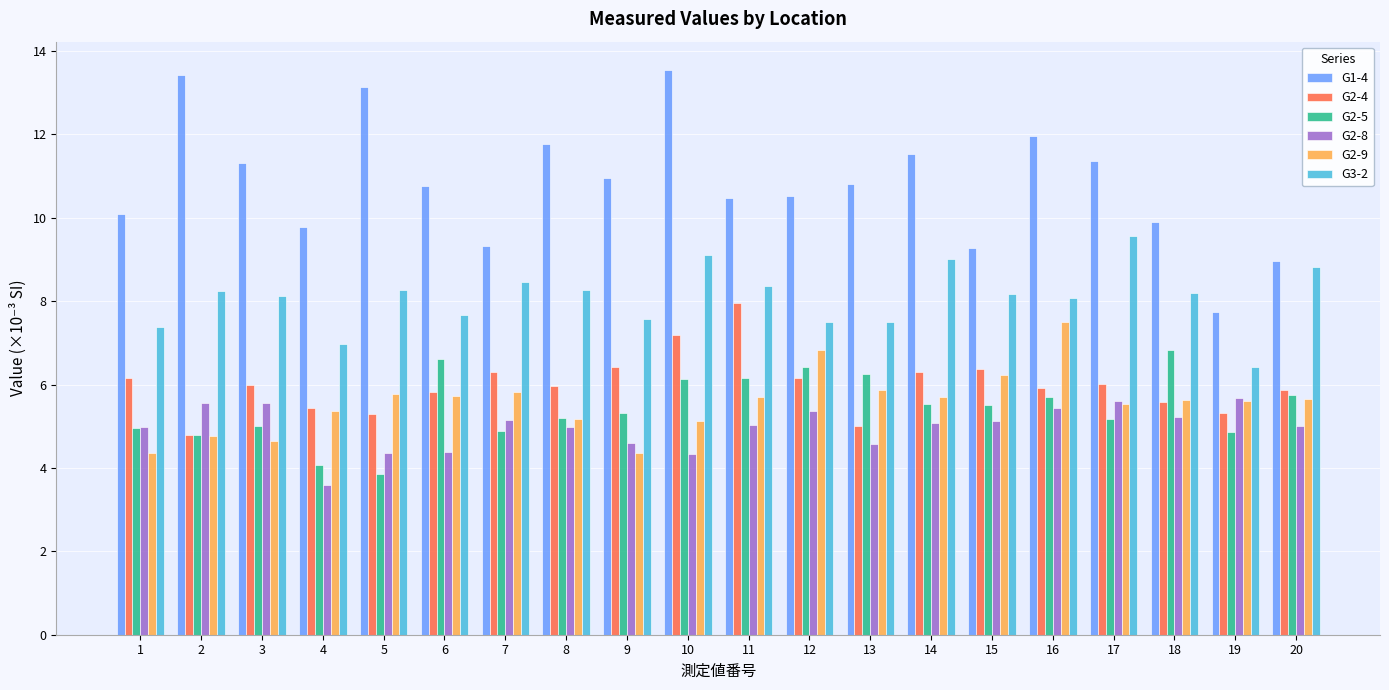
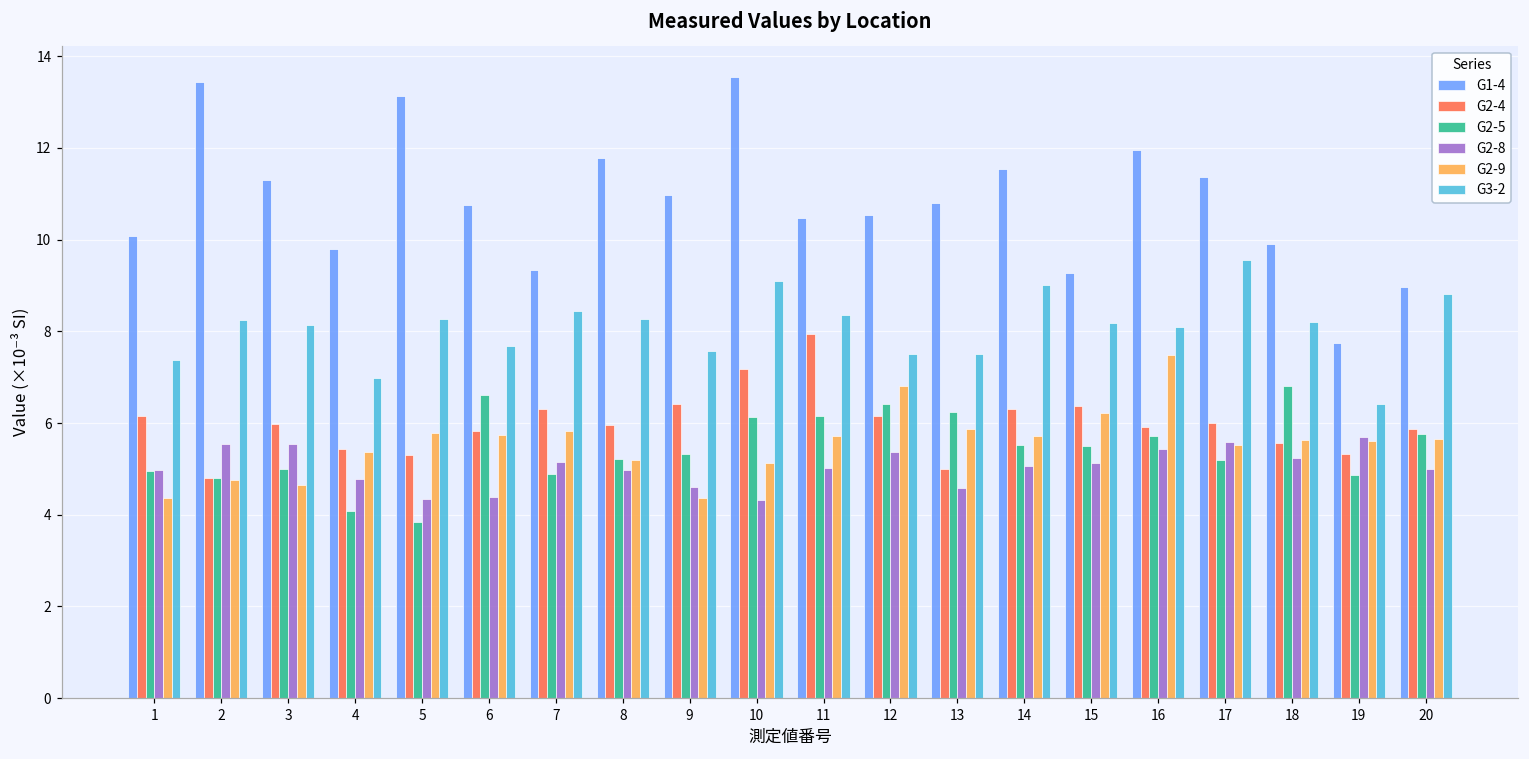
  {
    "G2-4": {
      "1": 6.2,
      "2": 4.8,
      "3": 6.0,
      "4": 5.4,
      "5": 5.3,
      "6": 5.8,
      "7": 6.3,
      "8": 6.0,
      "9": 6.4,
      "10": 7.2,
      "11": 8.0,
      "12": 6.2,
      "13": 5.0,
      "14": 6.3,
      "15": 6.4,
      "16": 5.9,
      "17": 6.0,
      "18": 5.6,
      "19": 5.3,
      "20": 5.9
    },
    "G2-5": {
      "1": 5.0,
      "2": 4.8,
      "3": 5.0,
      "4": 4.1,
      "5": 3.8,
      "6": 6.6,
      "7": 4.9,
      "8": 5.2,
      "9": 5.3,
      "10": 6.1,
      "11": 6.2,
      "12": 6.4,
      "13": 6.3,
      "14": 5.5,
      "15": 5.5,
      "16": 5.7,
      "17": 5.2,
      "18": 6.8,
      "19": 4.9,
      "20": 5.8
    },
    "G2-8": {
      "1": 5.0,
      "2": 5.5,
      "3": 5.5,
-     "4": 3.6,
+     "4": 4.8,
      "5": 4.3,
      "6": 4.4,
      "7": 5.1,
      "8": 5.0,
      "9": 4.6,
      "10": 4.3,
      "11": 5.0,
      "12": 5.4,
      "13": 4.6,
      "14": 5.1,
      "15": 5.1,
      "16": 5.4,
      "17": 5.6,
      "18": 5.2,
      "19": 5.7,
      "20": 5.0
    },
    "G2-9": {
      "1": 4.4,
      "2": 4.8,
      "3": 4.6,
      "4": 5.4,
      "5": 5.8,
      "6": 5.7,
      "7": 5.8,
      "8": 5.2,
      "9": 4.4,
      "10": 5.1,
      "11": 5.7,
      "12": 6.8,
      "13": 5.9,
      "14": 5.7,
      "15": 6.2,
      "16": 7.5,
      "17": 5.5,
      "18": 5.6,
      "19": 5.6,
      "20": 5.7
    }
  }
